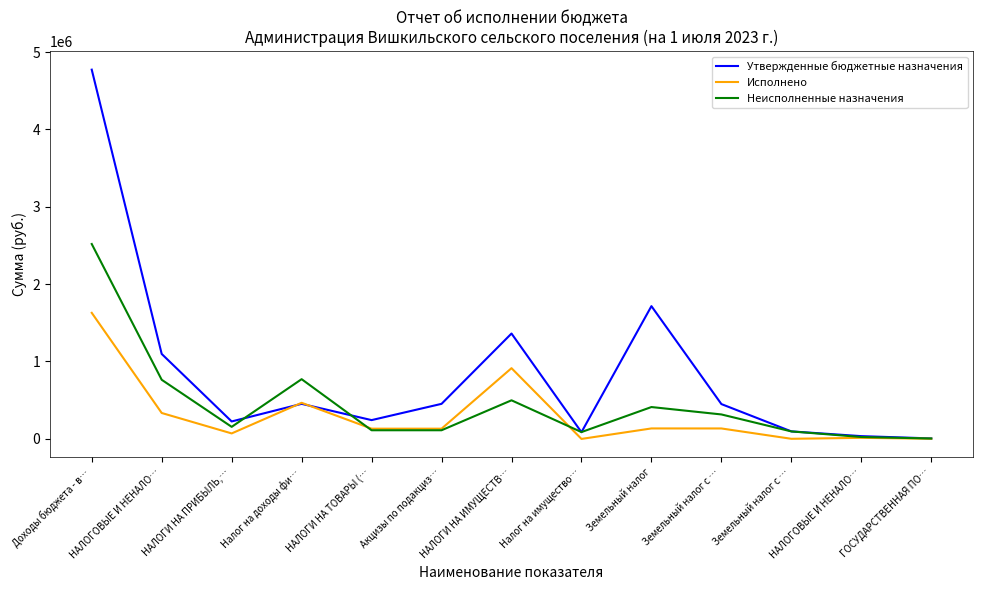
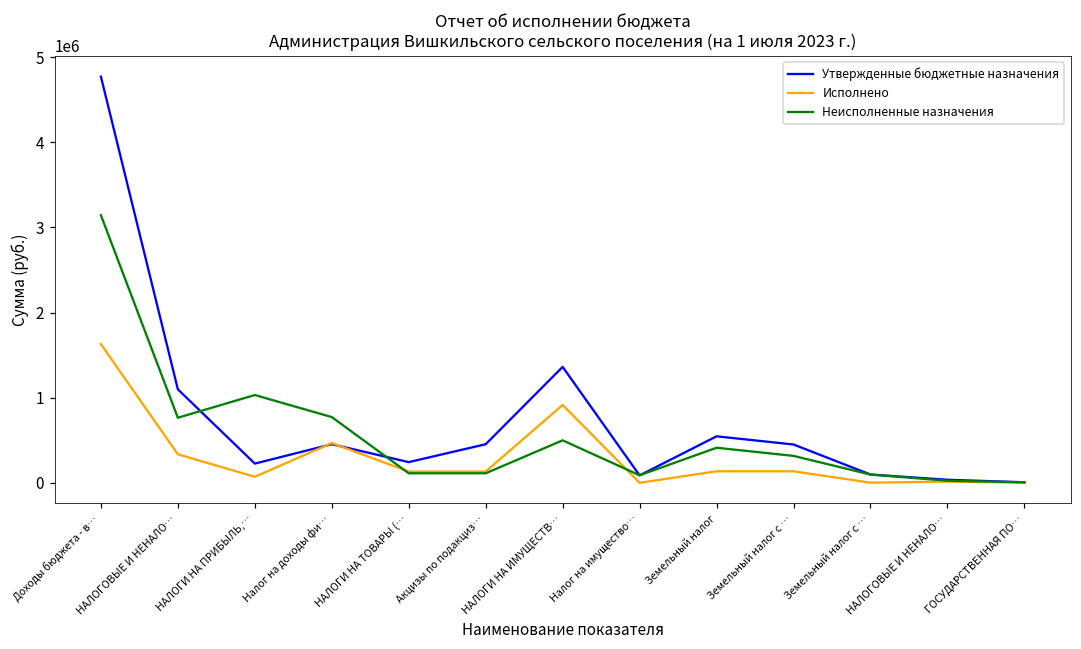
  {
    "Утвержденные бюджетные назначения": {
      "Доходы бюджета - в…": 4800000,
      "НАЛОГИ НА ПРИБЫЛЬ,…": 200000,
      "НАЛОГИ НА ТОВАРЫ (…": 200000,
      "Акцизы по подакциз…": 500000,
      "НАЛОГИ НА ИМУЩЕСТВ…": 1400000,
-     "Земельный налог": 1700000
+     "Земельный налог": 500000
    },
    "Исполнено": {
      "Доходы бюджета - в…": 1600000,
      "НАЛОГИ НА ПРИБЫЛЬ,…": 100000,
      "НАЛОГИ НА ИМУЩЕСТВ…": 900000,
      "Налог на имущество…": 0,
      "Земельный налог": 100000
    },
    "Неисполненные назначения": {
-     "Доходы бюджета - в…": 2500000,
-     "НАЛОГИ НА ПРИБЫЛЬ,…": 200000,
+     "Доходы бюджета - в…": 3100000,
+     "НАЛОГИ НА ПРИБЫЛЬ,…": 1000000,
      "Налог на доходы фи…": 800000,
      "НАЛОГИ НА ИМУЩЕСТВ…": 500000,
      "Земельный налог": 400000
    }
  }
